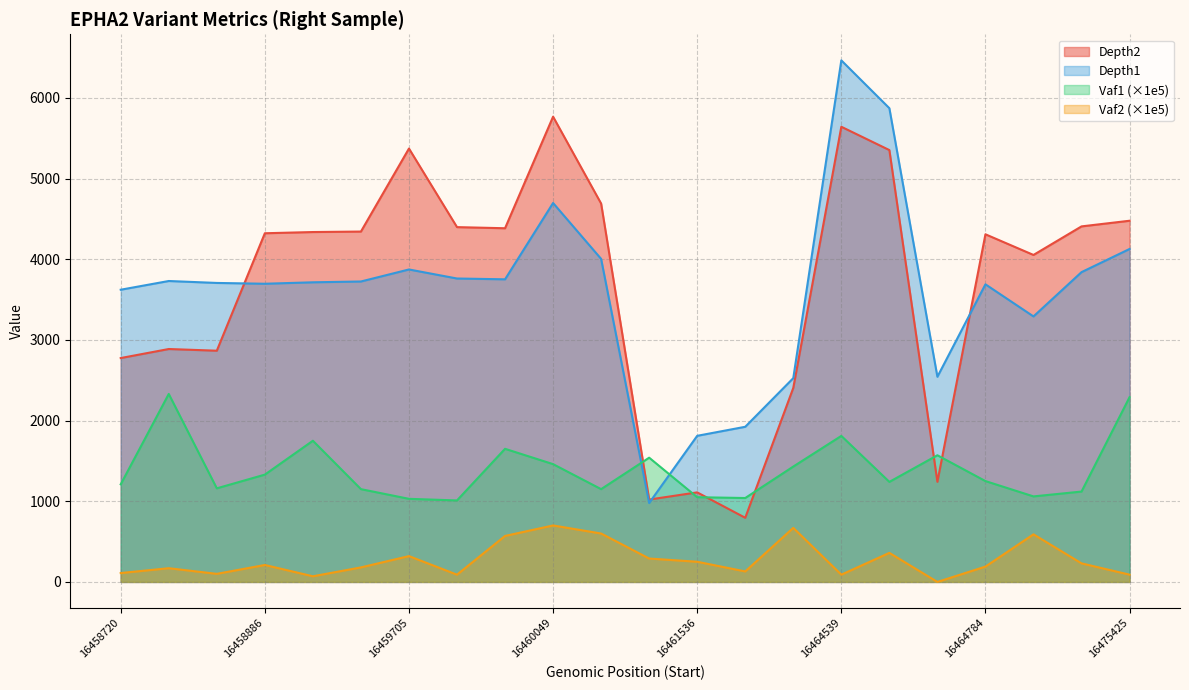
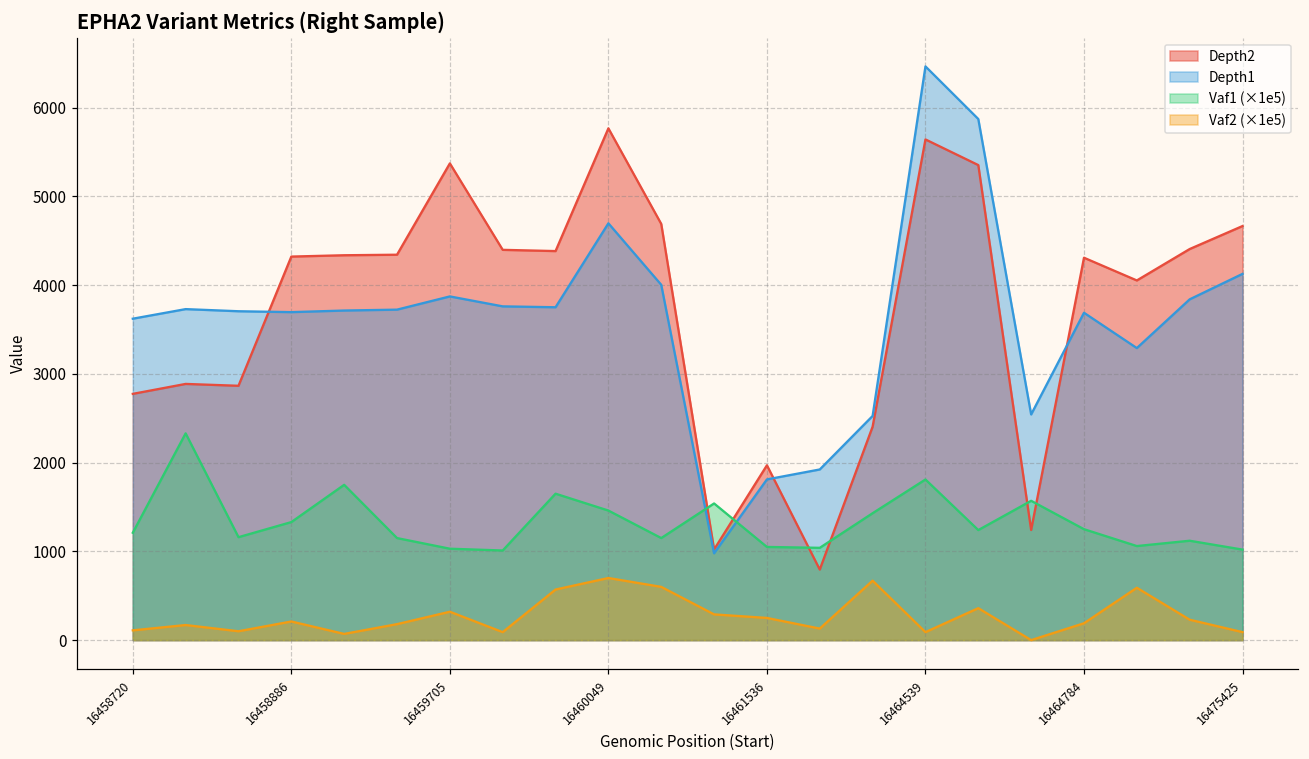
  {
    "Depth2": {
      "16458720": 2800,
      "16458886": 4300,
      "16459705": 5400,
      "16460049": 5800,
-     "16461536": 1100,
+     "16461536": 2000,
      "16464539": 5600,
      "16464784": 4300,
-     "16475425": 4500
+     "16475425": 4700
    },
    "Depth1": {
      "16458720": 3600,
      "16458886": 3700,
      "16459705": 3900,
      "16460049": 4700,
      "16461536": 1800,
      "16464539": 6500,
      "16464784": 3700,
      "16475425": 4100
    },
    "Vaf1 (×1e5)": {
      "16458720": 1200,
      "16458886": 1300,
      "16459705": 1000,
      "16460049": 1500,
      "16461536": 1100,
      "16464539": 1800,
      "16464784": 1300,
-     "16475425": 2300
+     "16475425": 1000
    },
    "Vaf2 (×1e5)": {
      "16458720": 100,
      "16458886": 200,
      "16459705": 300,
      "16460049": 700,
      "16461536": 300,
      "16464539": 100,
      "16464784": 200,
      "16475425": 100
    }
  }
